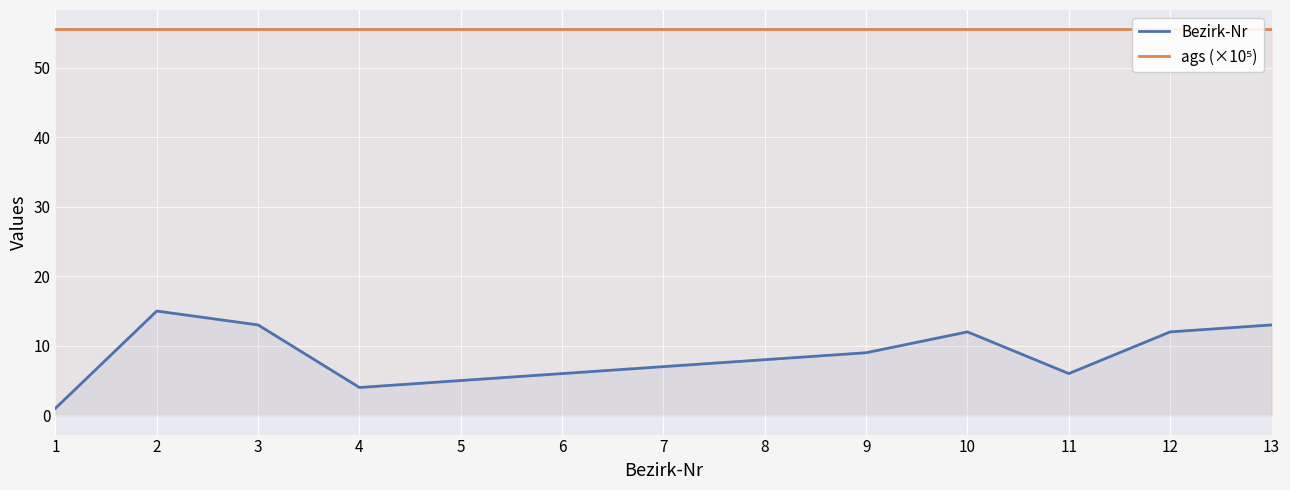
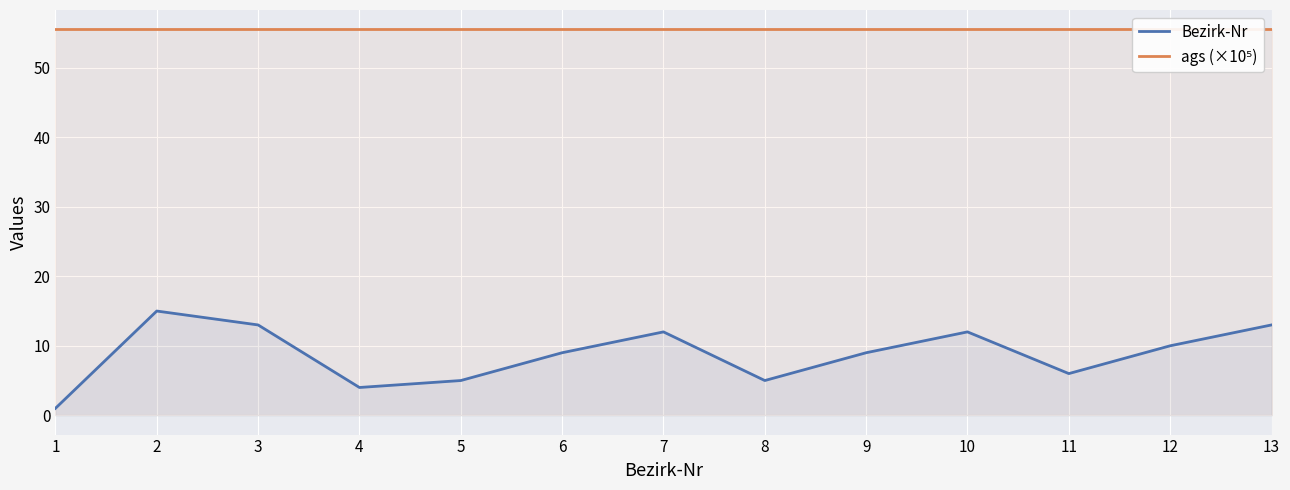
  {
    "Bezirk-Nr": {
      "1": 1,
      "2": 15,
      "3": 13,
      "4": 4,
      "5": 5,
-     "6": 6,
-     "7": 7,
-     "8": 8,
+     "6": 9,
+     "7": 12,
+     "8": 5,
      "9": 9,
      "10": 12,
      "11": 6,
-     "12": 12,
+     "12": 10,
      "13": 13
    },
    "ags (×10⁵)": {
      "1": 56,
      "2": 56,
      "3": 56,
      "4": 56,
      "5": 56,
      "6": 56,
      "7": 56,
      "8": 56,
      "9": 56,
      "10": 56,
      "11": 56,
      "13": 56
    }
  }
